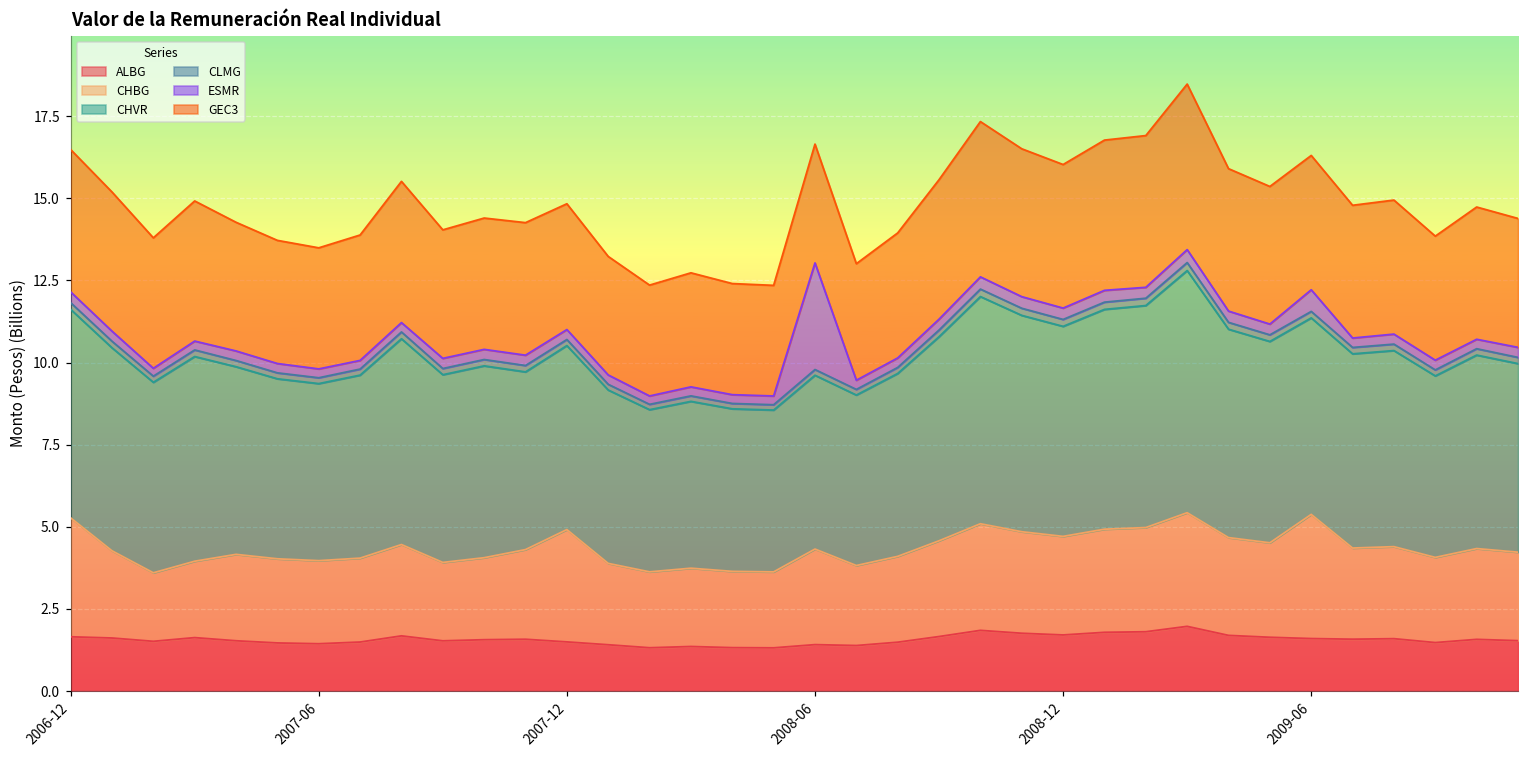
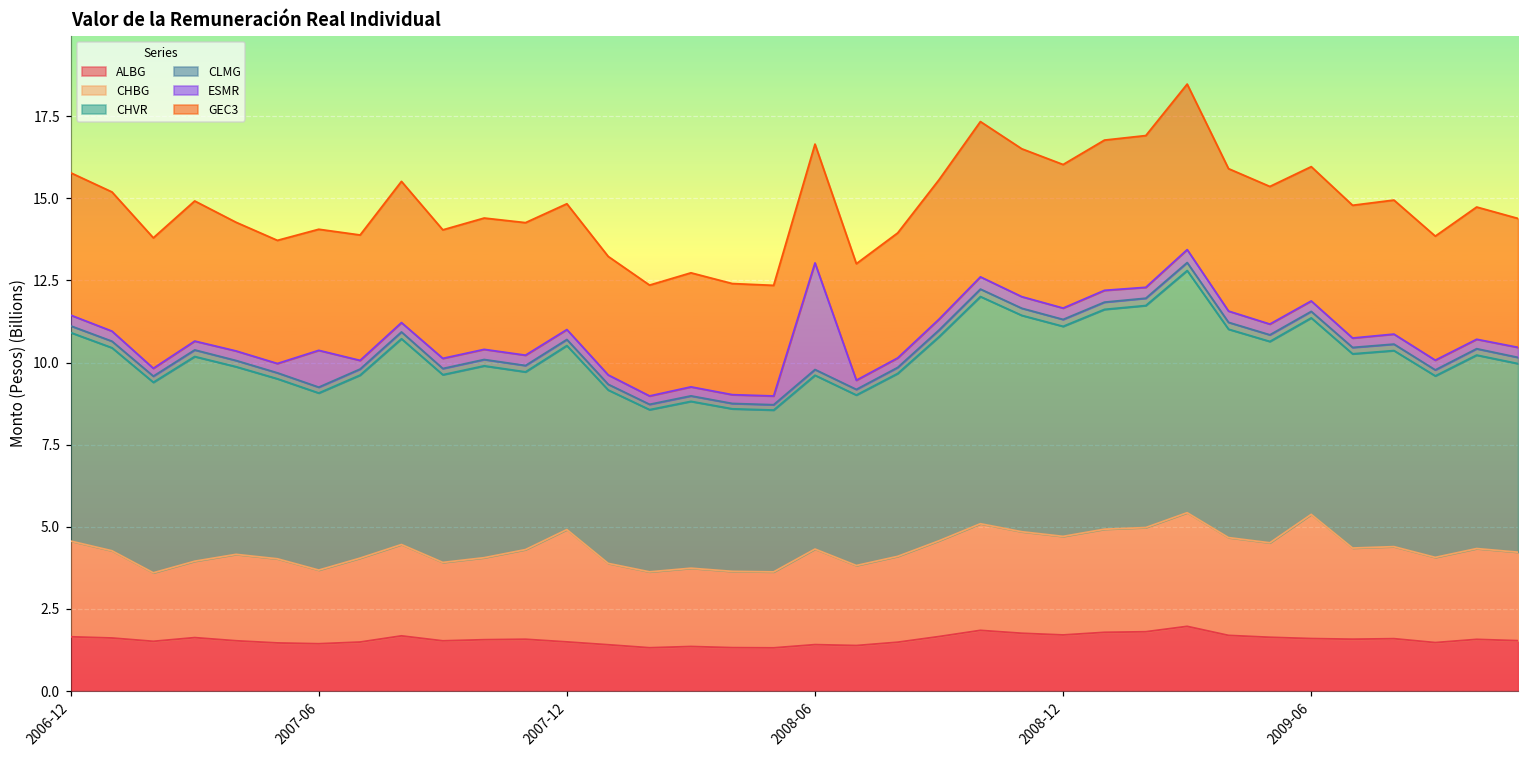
  {
    "CHBG": {
-     "2006-12": 3.6,
-     "2007-06": 2.5,
+     "2006-12": 2.9,
+     "2007-06": 2.2,
      "2007-12": 3.4,
      "2008-06": 2.9,
      "2008-12": 3.0,
      "2009-06": 3.8
    },
    "ESMR": {
      "2006-12": 0.3,
-     "2007-06": 0.3,
+     "2007-06": 1.1,
      "2007-12": 0.3,
      "2008-06": 3.2,
      "2008-12": 0.3,
-     "2009-06": 0.7
+     "2009-06": 0.3
    }
  }
